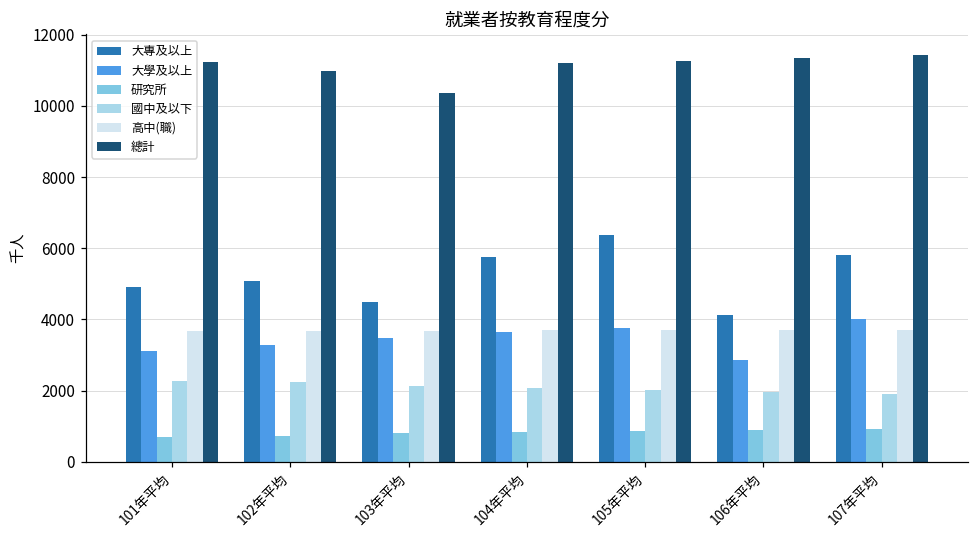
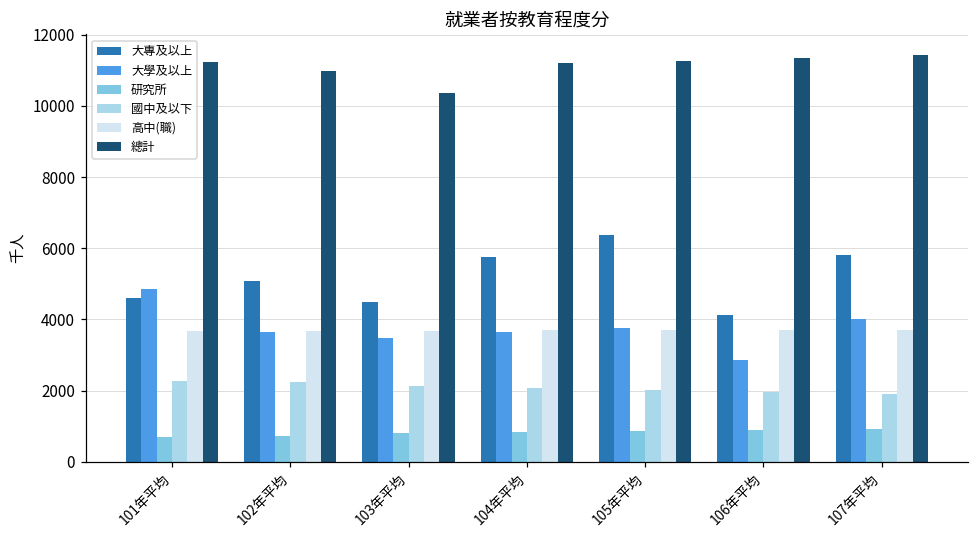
  {
    "大專及以上": {
-     "101年平均": 4900,
+     "101年平均": 4600,
      "102年平均": 5100,
      "103年平均": 4500,
      "104年平均": 5800,
      "105年平均": 6400,
      "106年平均": 4100,
      "107年平均": 5800
    },
    "大學及以上": {
-     "101年平均": 3100,
-     "102年平均": 3300,
+     "101年平均": 4900,
+     "102年平均": 3700,
      "103年平均": 3500,
      "104年平均": 3600,
      "105年平均": 3800,
      "106年平均": 2900,
      "107年平均": 4000
    },
    "總計": {
      "101年平均": 11200,
      "102年平均": 11000,
      "103年平均": 10400,
      "104年平均": 11200,
      "105年平均": 11300,
      "106年平均": 11400,
      "107年平均": 11400
    }
  }
